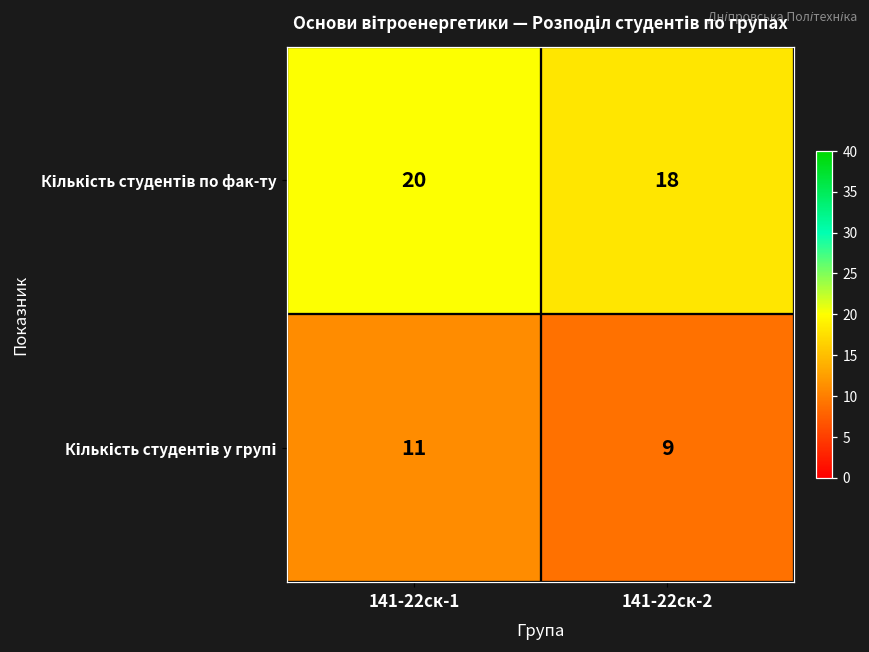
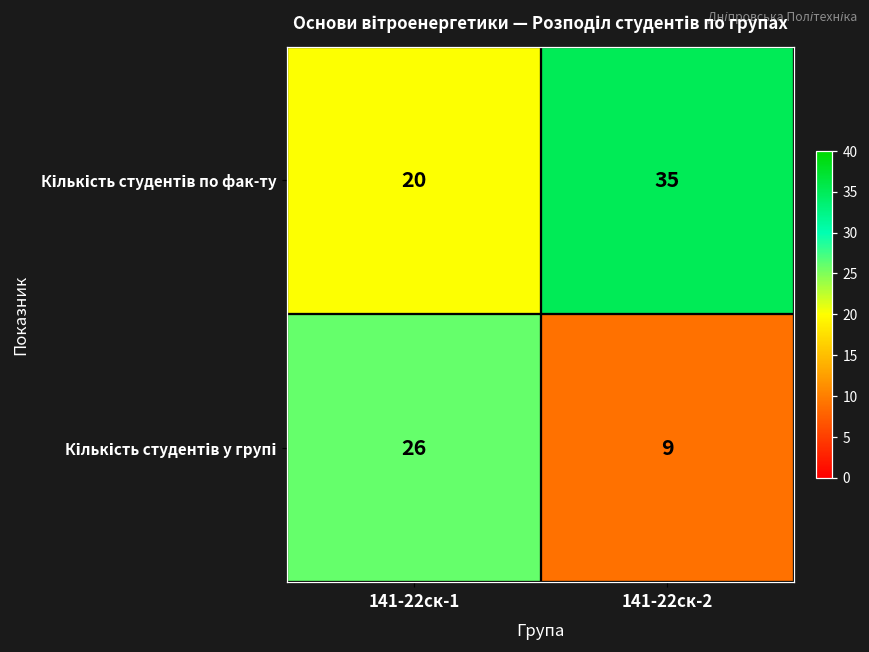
  {
    "Кількість студентів по фак-ту": {
      "141-22ск-1": 20,
-     "141-22ск-2": 18
+     "141-22ск-2": 35
    },
    "Кількість студентів у групі": {
-     "141-22ск-1": 11,
+     "141-22ск-1": 26,
      "141-22ск-2": 9
    }
  }
